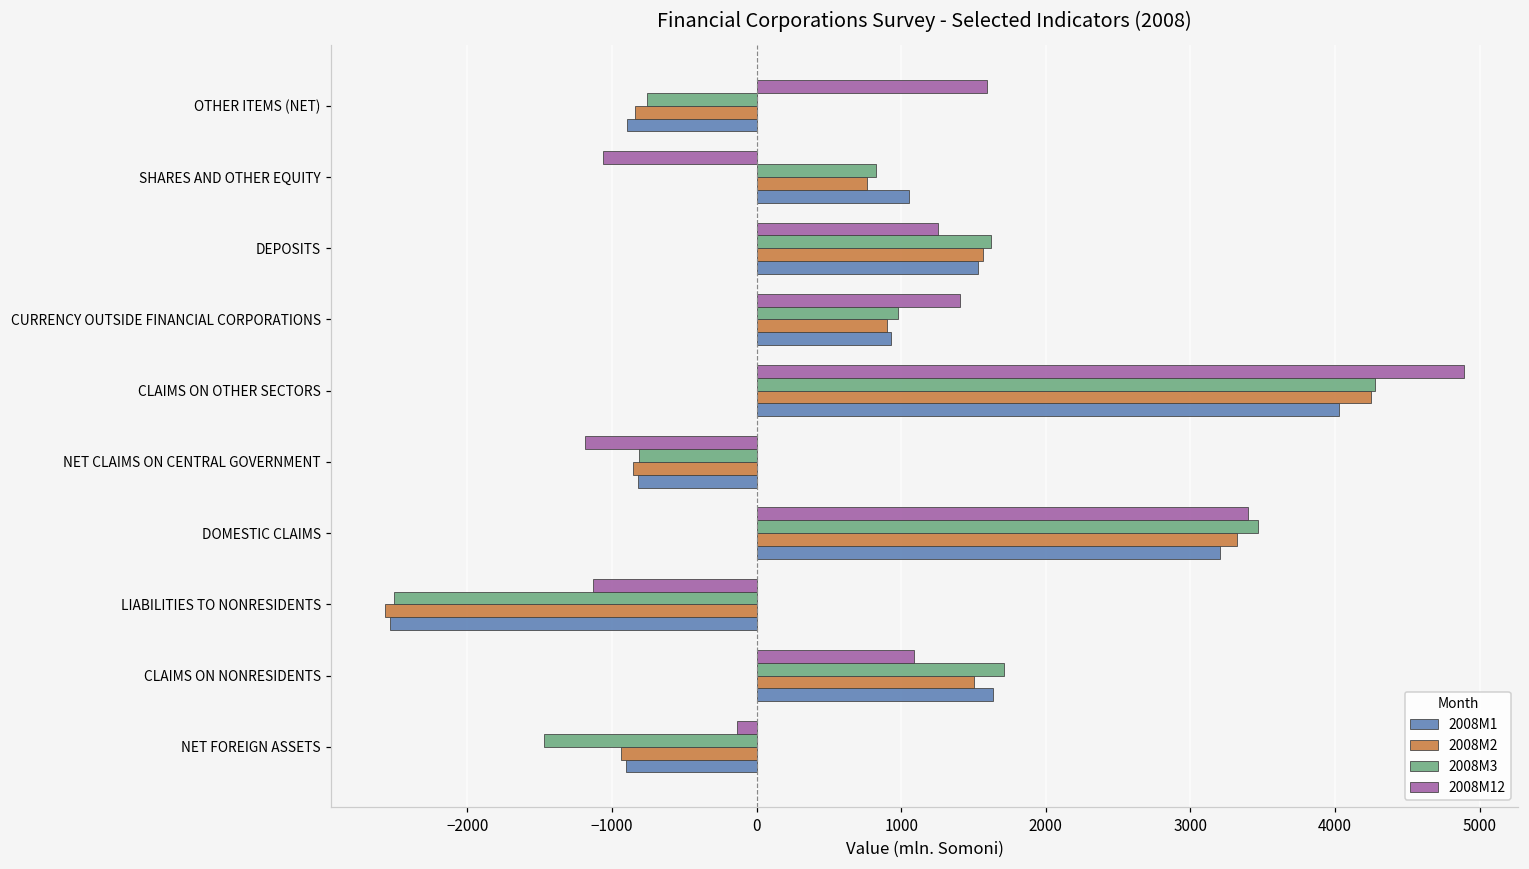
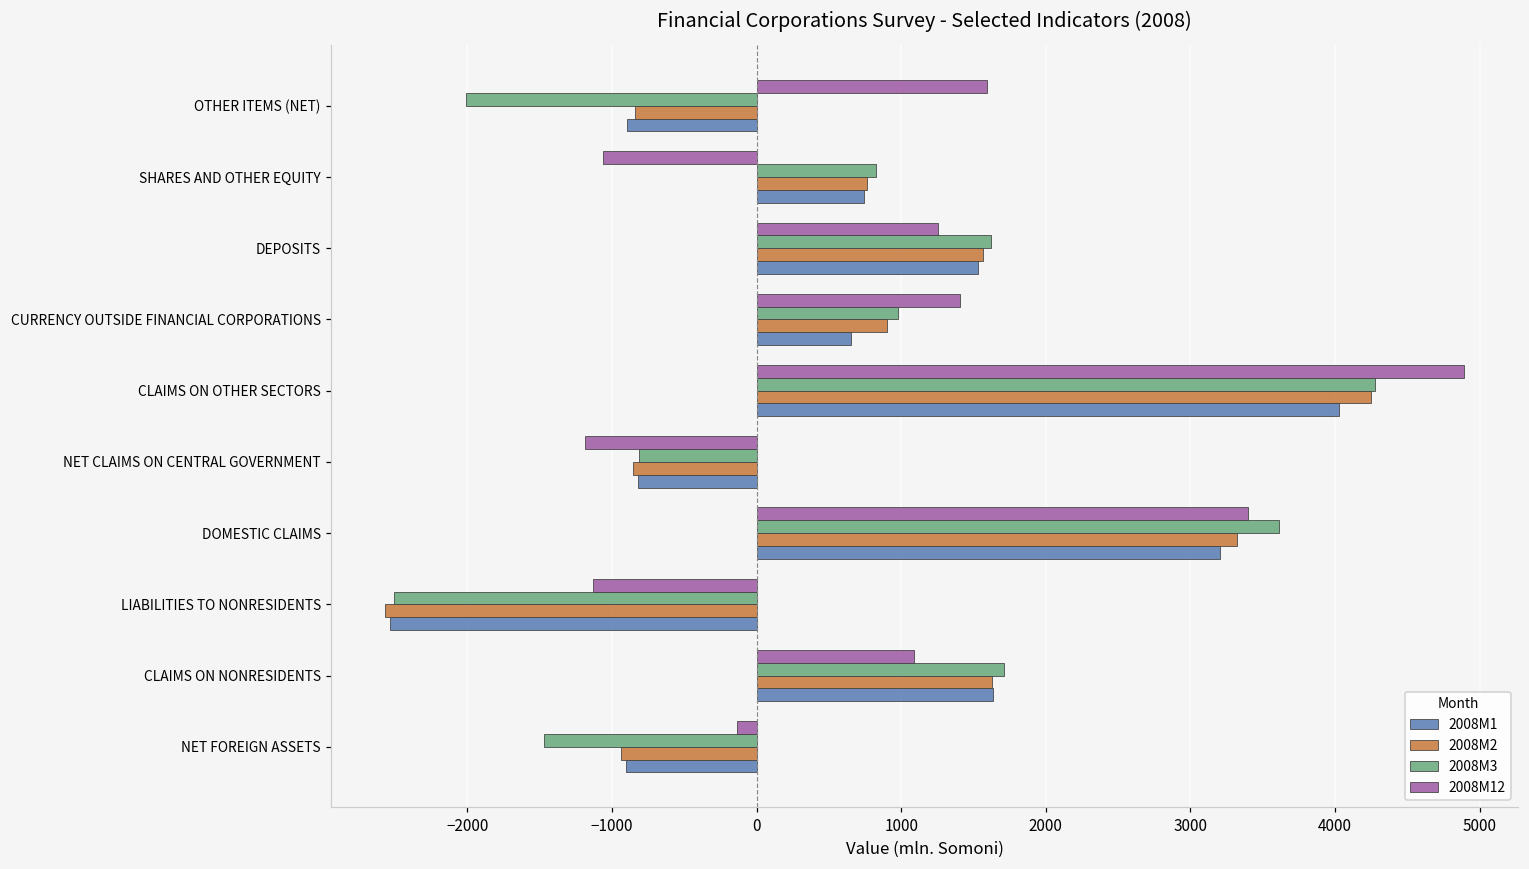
  {
    "2008M1": {
      "OTHER ITEMS (NET)": -890,
-     "SHARES AND OTHER EQUITY": 1050,
+     "SHARES AND OTHER EQUITY": 740,
      "DEPOSITS": 1530,
-     "CURRENCY OUTSIDE FINANCIAL CORPORATIONS": 930,
+     "CURRENCY OUTSIDE FINANCIAL CORPORATIONS": 650,
      "CLAIMS ON OTHER SECTORS": 4030,
      "NET CLAIMS ON CENTRAL GOVERNMENT": -820,
      "DOMESTIC CLAIMS": 3210,
      "LIABILITIES TO NONRESIDENTS": -2530,
      "CLAIMS ON NONRESIDENTS": 1640,
      "NET FOREIGN ASSETS": -900
    },
    "2008M2": {
      "OTHER ITEMS (NET)": -840,
      "SHARES AND OTHER EQUITY": 770,
      "DEPOSITS": 1560,
      "CURRENCY OUTSIDE FINANCIAL CORPORATIONS": 900,
      "CLAIMS ON OTHER SECTORS": 4250,
      "NET CLAIMS ON CENTRAL GOVERNMENT": -860,
      "DOMESTIC CLAIMS": 3320,
      "LIABILITIES TO NONRESIDENTS": -2570,
-     "CLAIMS ON NONRESIDENTS": 1510,
+     "CLAIMS ON NONRESIDENTS": 1630,
      "NET FOREIGN ASSETS": -940
    },
    "2008M3": {
-     "OTHER ITEMS (NET)": -750,
+     "OTHER ITEMS (NET)": -2010,
      "SHARES AND OTHER EQUITY": 830,
      "DEPOSITS": 1620,
      "CURRENCY OUTSIDE FINANCIAL CORPORATIONS": 980,
      "CLAIMS ON OTHER SECTORS": 4280,
      "NET CLAIMS ON CENTRAL GOVERNMENT": -810,
-     "DOMESTIC CLAIMS": 3470,
+     "DOMESTIC CLAIMS": 3610,
      "LIABILITIES TO NONRESIDENTS": -2510,
      "CLAIMS ON NONRESIDENTS": 1710,
      "NET FOREIGN ASSETS": -1470
    },
    "2008M12": {
      "OTHER ITEMS (NET)": 1600,
      "SHARES AND OTHER EQUITY": -1060,
      "DEPOSITS": 1250,
      "CURRENCY OUTSIDE FINANCIAL CORPORATIONS": 1400,
      "CLAIMS ON OTHER SECTORS": 4890,
      "NET CLAIMS ON CENTRAL GOVERNMENT": -1190,
      "DOMESTIC CLAIMS": 3400,
      "LIABILITIES TO NONRESIDENTS": -1130,
      "CLAIMS ON NONRESIDENTS": 1090,
      "NET FOREIGN ASSETS": -140
    }
  }
